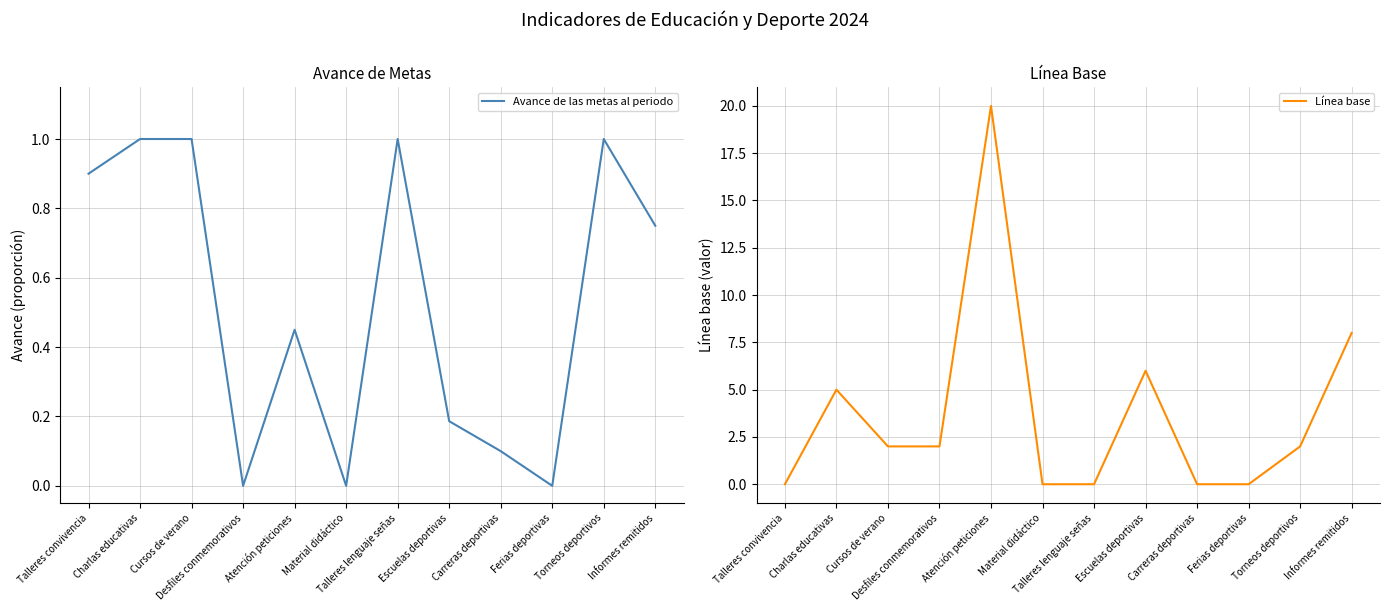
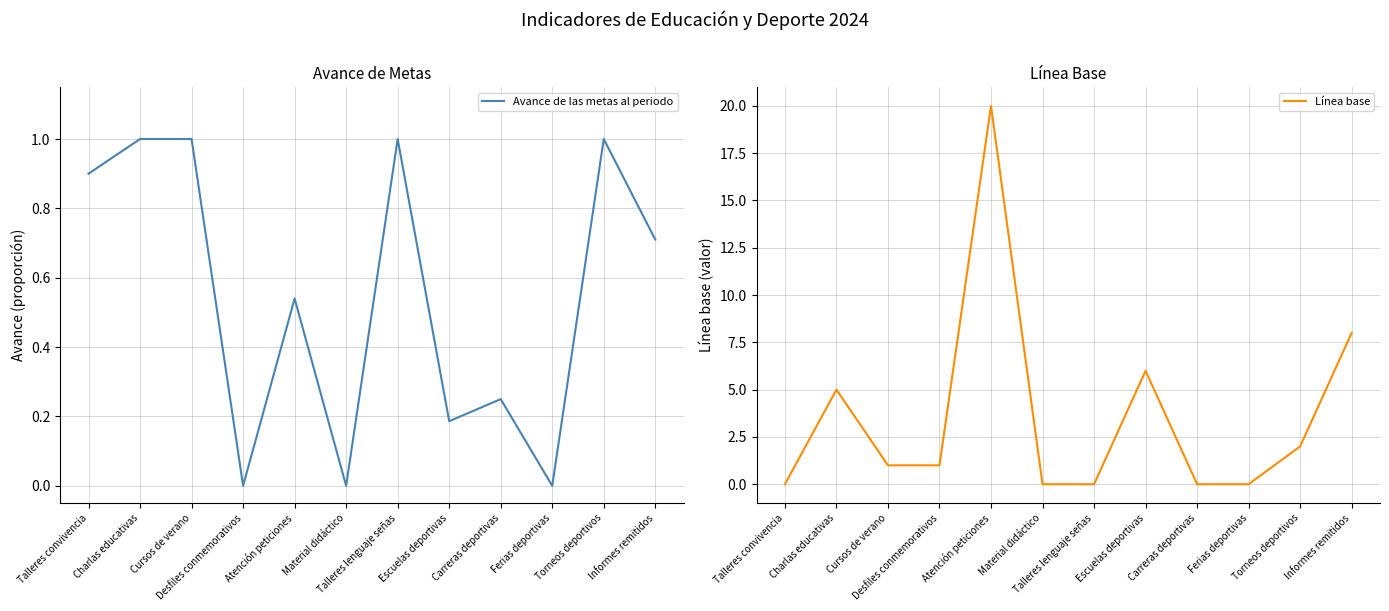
  {
    "Avance de Metas": {
      "Talleres convivencia": 0.90,
      "Charlas educativas": 1.00,
      "Cursos de verano": 1.00,
      "Desfiles conmemorativos": 0.00,
-     "Atención peticiones": 0.45,
+     "Atención peticiones": 0.54,
      "Material didáctico": 0.00,
      "Talleres lenguaje señas": 1.00,
      "Escuelas deportivas": 0.19,
-     "Carreras deportivas": 0.10,
+     "Carreras deportivas": 0.25,
      "Ferias deportivas": 0.00,
      "Torneos deportivos": 1.00,
-     "Informes remitidos": 0.75
+     "Informes remitidos": 0.71
    },
    "Línea Base": {
      "Talleres convivencia": 0,
      "Charlas educativas": 5,
-     "Cursos de verano": 2,
-     "Desfiles conmemorativos": 2,
+     "Cursos de verano": 1,
+     "Desfiles conmemorativos": 1,
      "Atención peticiones": 20,
      "Material didáctico": 0,
      "Talleres lenguaje señas": 0,
      "Escuelas deportivas": 6,
      "Carreras deportivas": 0,
      "Ferias deportivas": 0,
      "Torneos deportivos": 2,
      "Informes remitidos": 8
    }
  }
